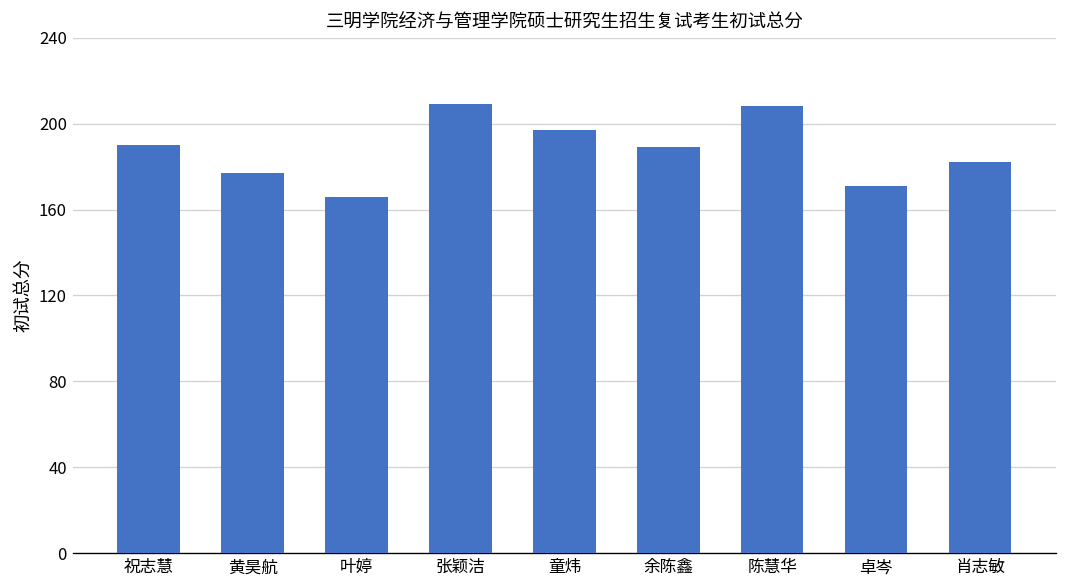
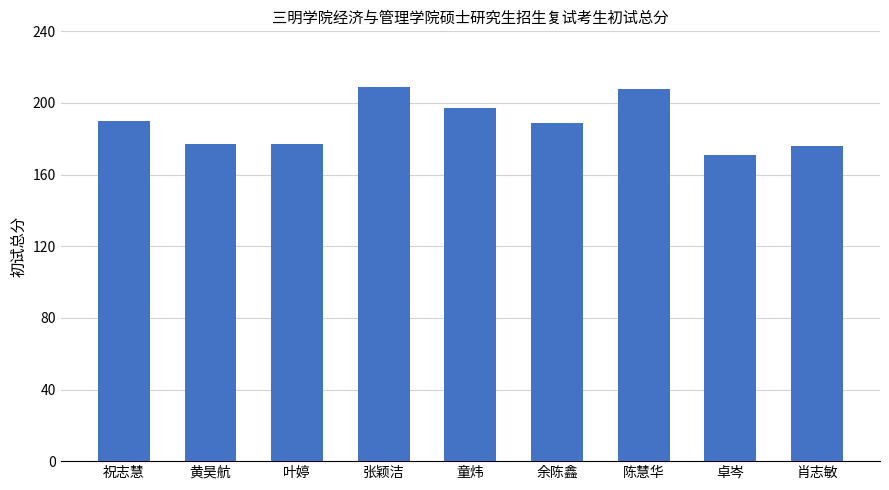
  {
    "祝志慧": 190,
    "黄昊航": 177,
-   "叶婷": 166,
+   "叶婷": 177,
    "张颖洁": 209,
    "童炜": 197,
    "余陈鑫": 189,
    "陈慧华": 208,
    "卓岑": 171,
-   "肖志敏": 182
+   "肖志敏": 176
  }
